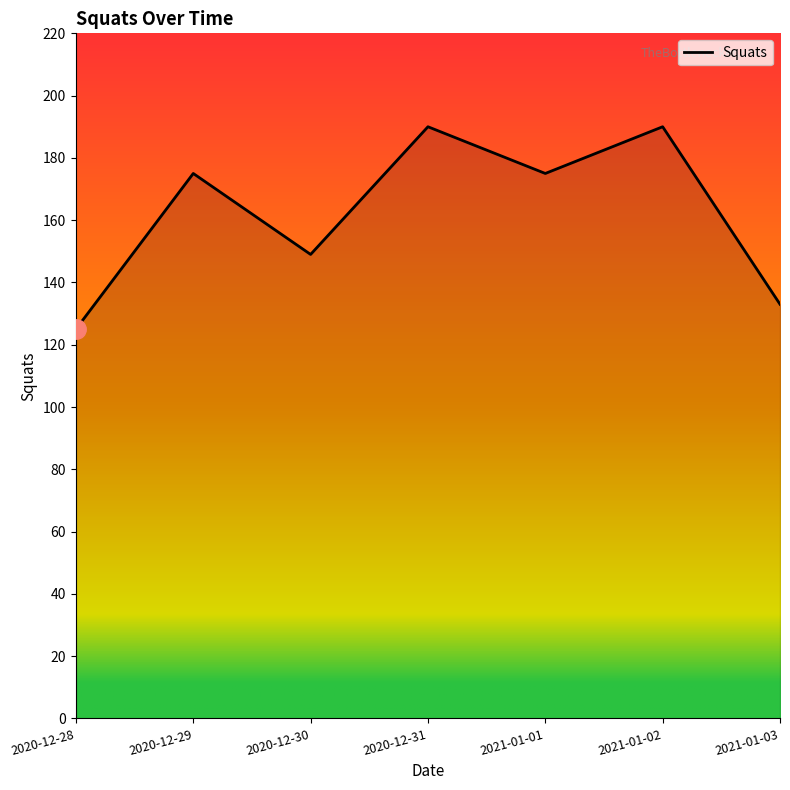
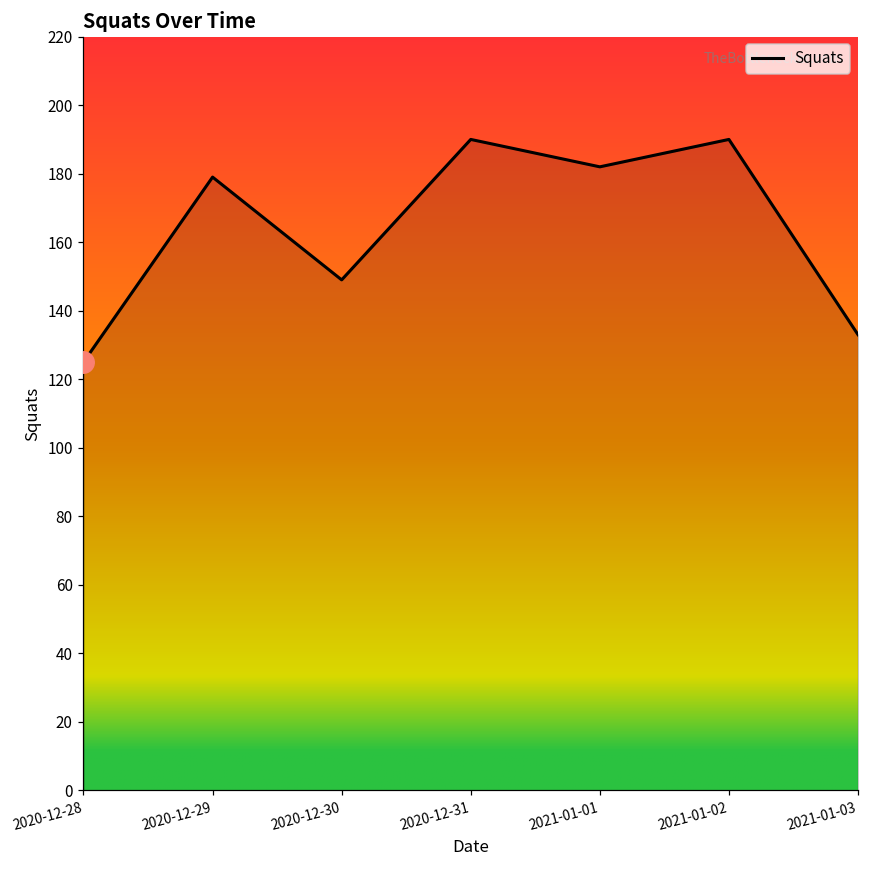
  {
    "Squats": {
-     "2020-12-29": 175,
+     "2020-12-29": 179,
      "2020-12-30": 149,
      "2020-12-31": 190,
-     "2021-01-01": 175,
+     "2021-01-01": 182,
      "2021-01-02": 190,
      "2021-01-03": 133
    }
  }
